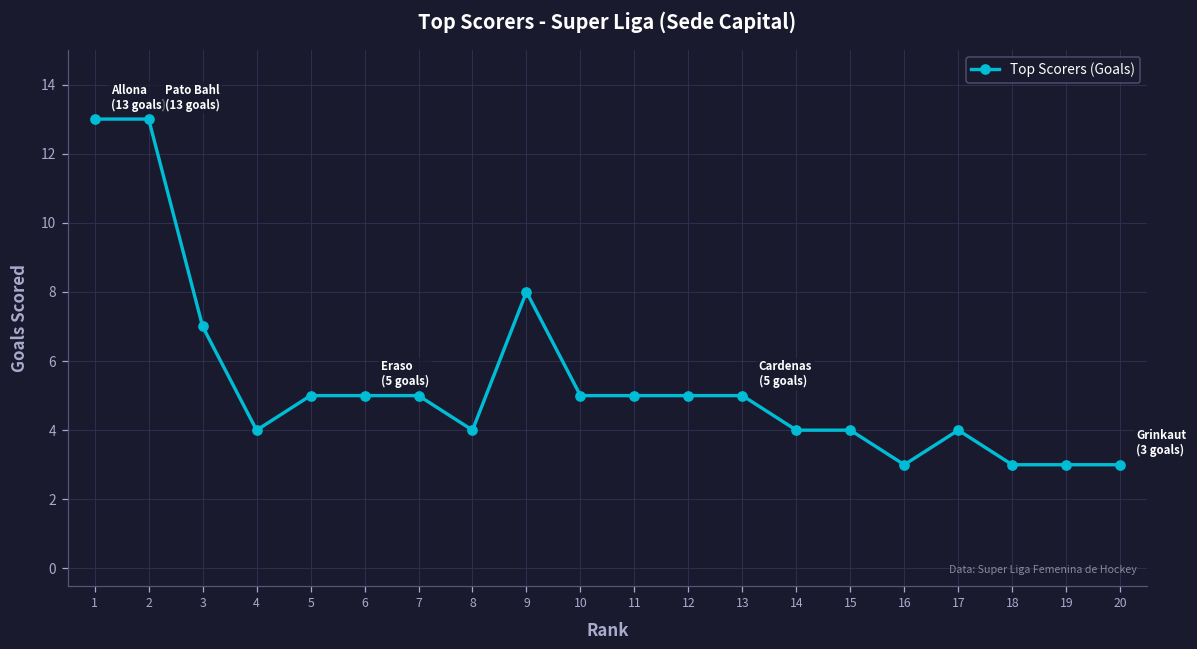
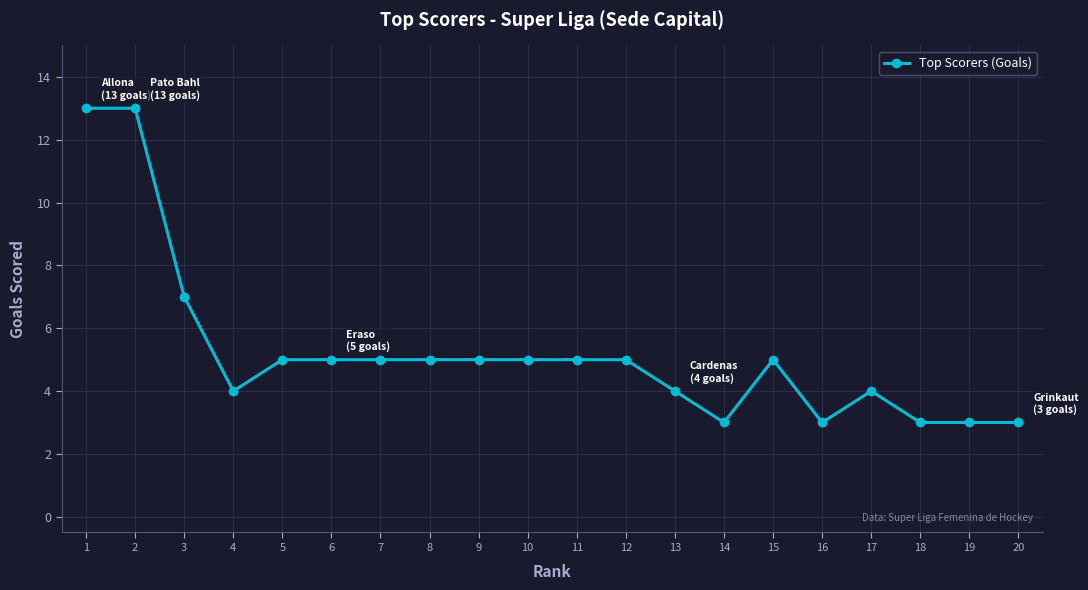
  {
-   "8": "4",
-   "9": "8",
-   "13": "(5 goals)",
-   "14": "4",
-   "15": "4"
+   "8": "5",
+   "9": "5",
+   "13": "(4 goals)",
+   "14": "3",
+   "15": "5"
  }
